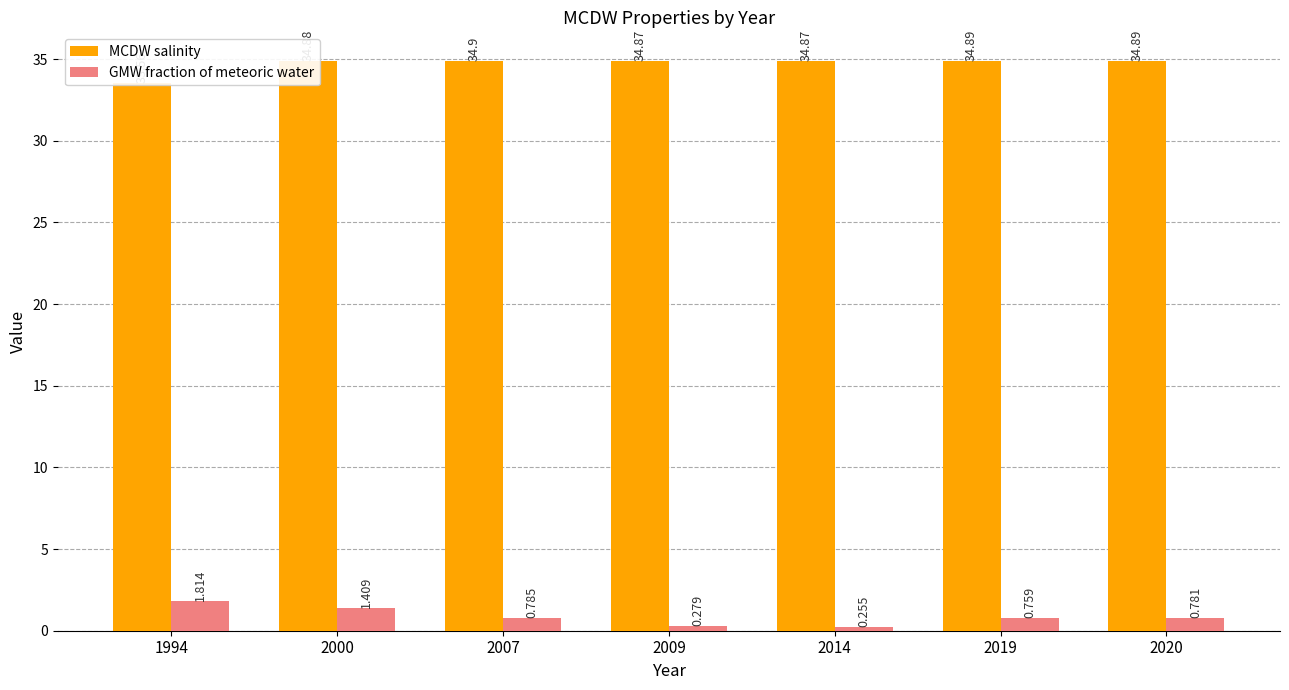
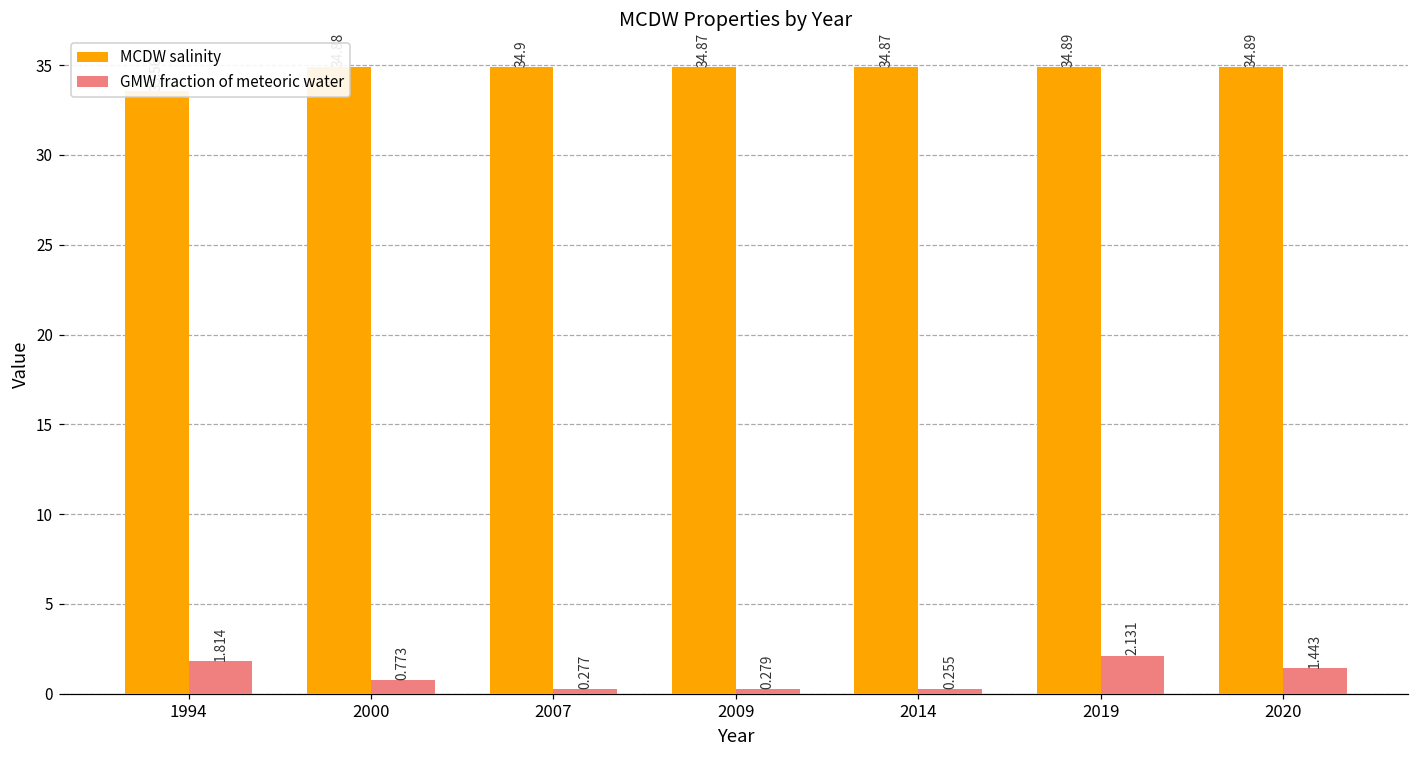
  {
    "MCDW salinity": {
      "2007": 34.9,
      "2009": 34.87,
      "2014": 34.87,
      "2019": 34.89,
      "2020": 34.89
    },
    "GMW fraction of meteoric water": {
      "1994": 1.814,
-     "2000": 1.409,
-     "2007": 0.785,
+     "2000": 0.773,
+     "2007": 0.277,
      "2009": 0.279,
      "2014": 0.255,
-     "2019": 0.759,
-     "2020": 0.781
+     "2019": 2.131,
+     "2020": 1.443
    }
  }
